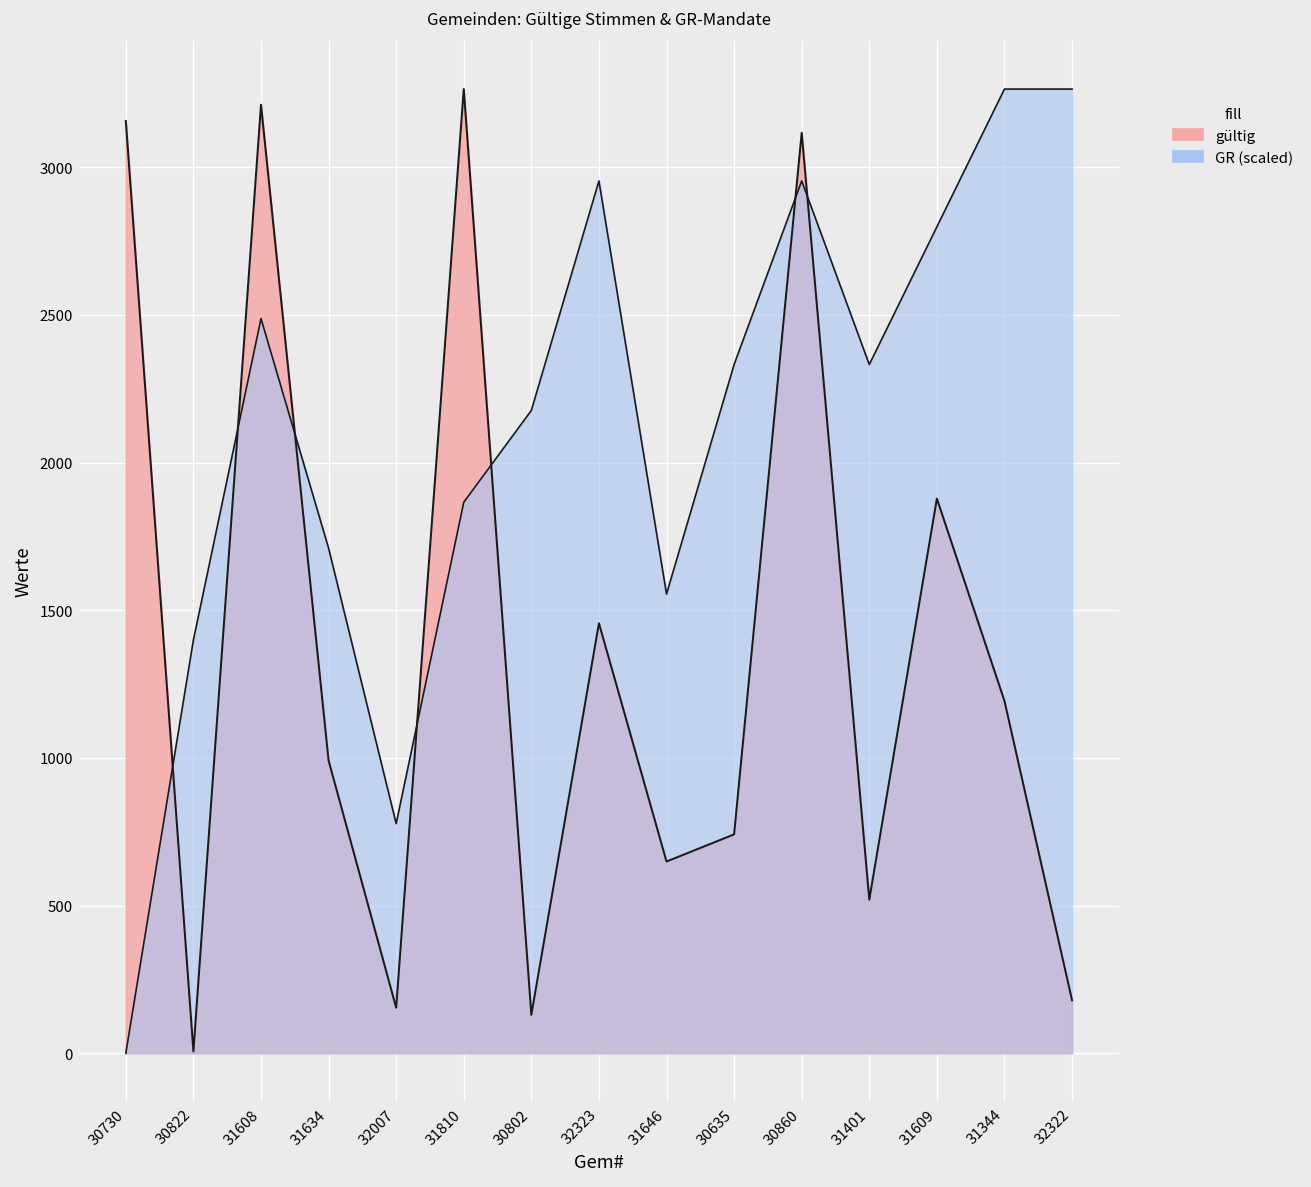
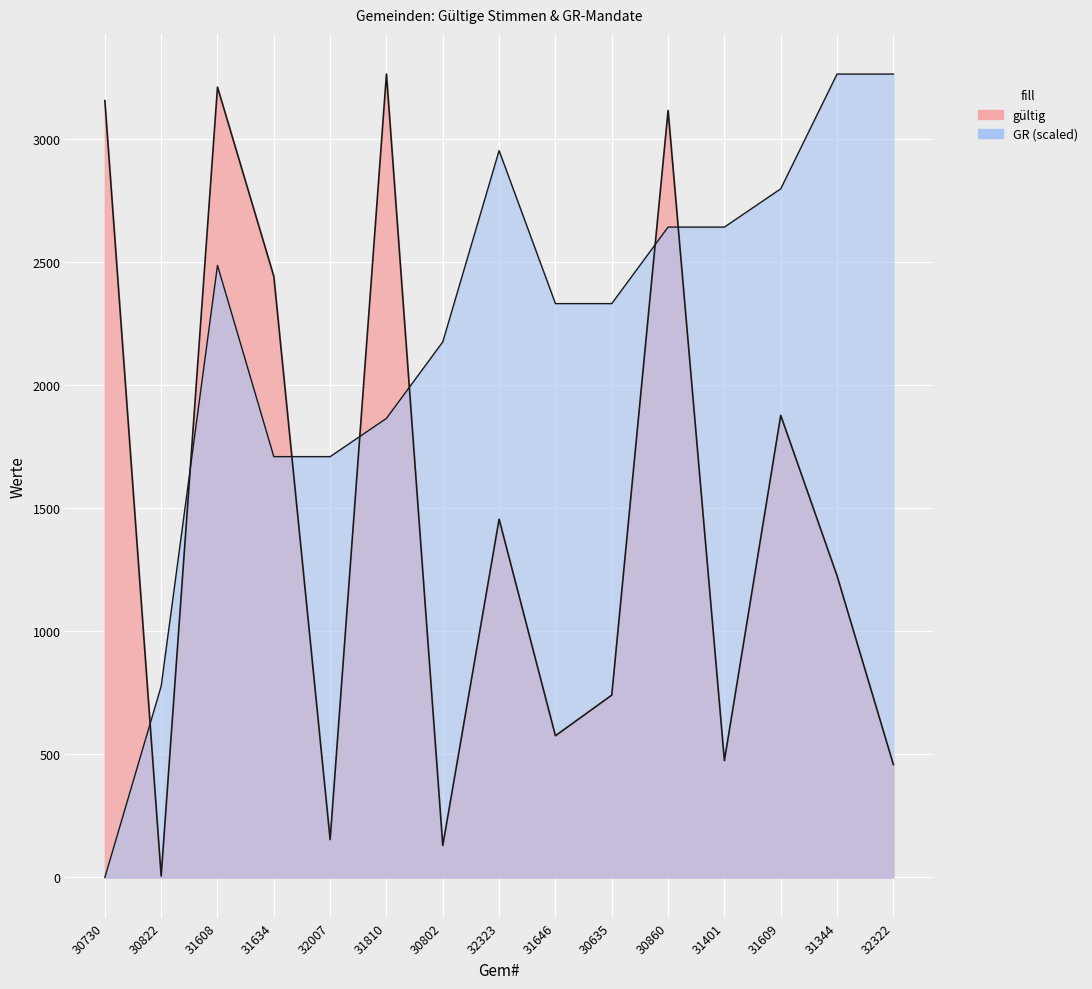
  {
    "gültig": {
      "30730": 3160,
      "30822": 10,
      "31608": 3210,
-     "31634": 990,
+     "31634": 2440,
      "32007": 150,
      "31810": 3270,
      "30802": 130,
      "32323": 1460,
-     "31646": 650,
+     "31646": 580,
      "30635": 740,
      "30860": 3120,
-     "31401": 520,
+     "31401": 480,
      "31609": 1880,
-     "31344": 1190,
-     "32322": 180
+     "31344": 1230,
+     "32322": 460
    },
    "GR (scaled)": {
      "30730": 0,
-     "30822": 1400,
+     "30822": 780,
      "31608": 2490,
      "31634": 1710,
-     "32007": 780,
+     "32007": 1710,
      "31810": 1870,
      "30802": 2180,
      "32323": 2950,
-     "31646": 1550,
+     "31646": 2330,
      "30635": 2330,
-     "30860": 2950,
-     "31401": 2330,
+     "30860": 2640,
+     "31401": 2640,
      "31609": 2800,
      "31344": 3270,
      "32322": 3270
    }
  }
